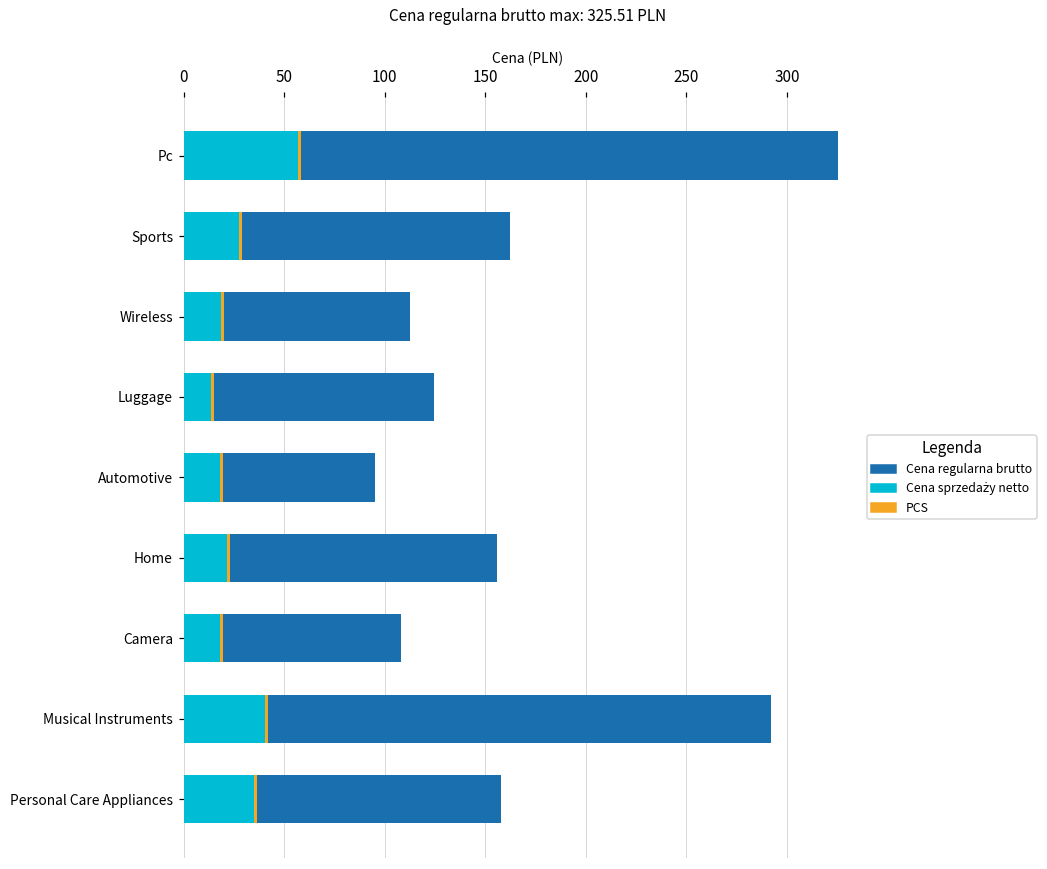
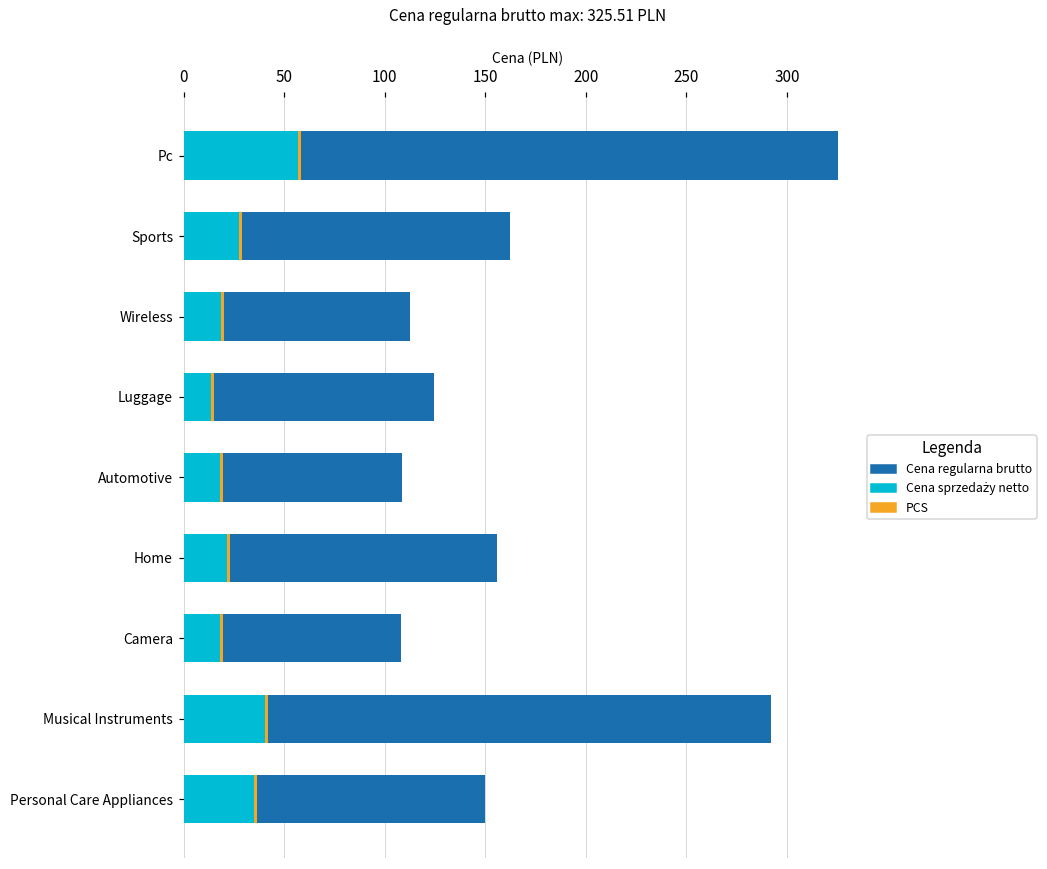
  {
    "Cena regularna brutto": {
      "Pc": 326,
      "Sports": 162,
      "Wireless": 112,
      "Luggage": 124,
-     "Automotive": 95,
+     "Automotive": 108,
      "Home": 156,
      "Camera": 108,
      "Musical Instruments": 292,
-     "Personal Care Appliances": 158
+     "Personal Care Appliances": 150
    }
  }
